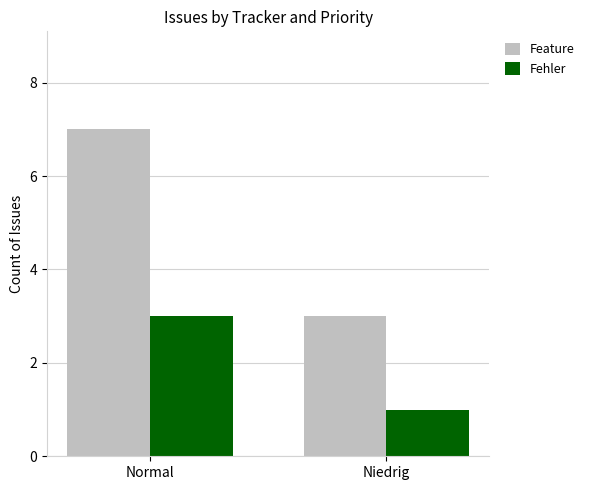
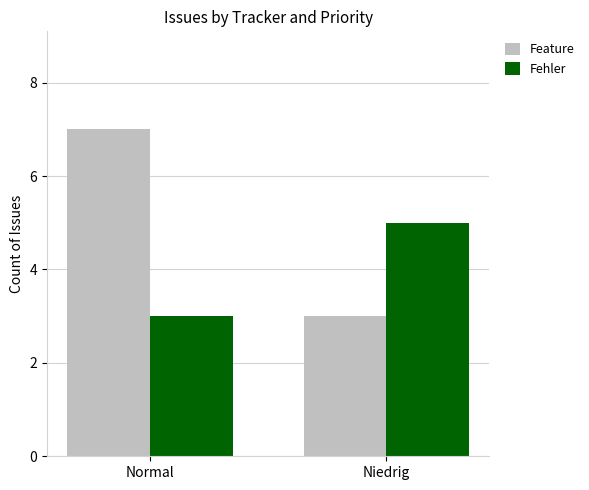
  {
    "Feature": {
      "Normal": 7,
      "Niedrig": 3
    },
    "Fehler": {
      "Normal": 3,
-     "Niedrig": 1
+     "Niedrig": 5
    }
  }
